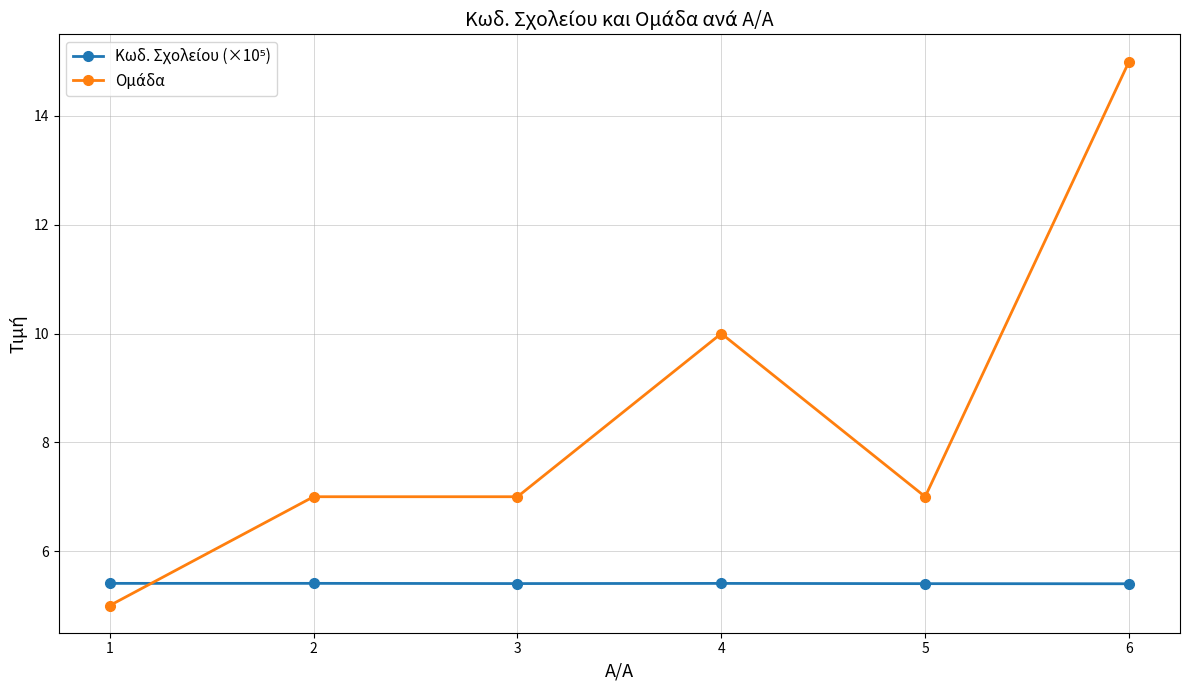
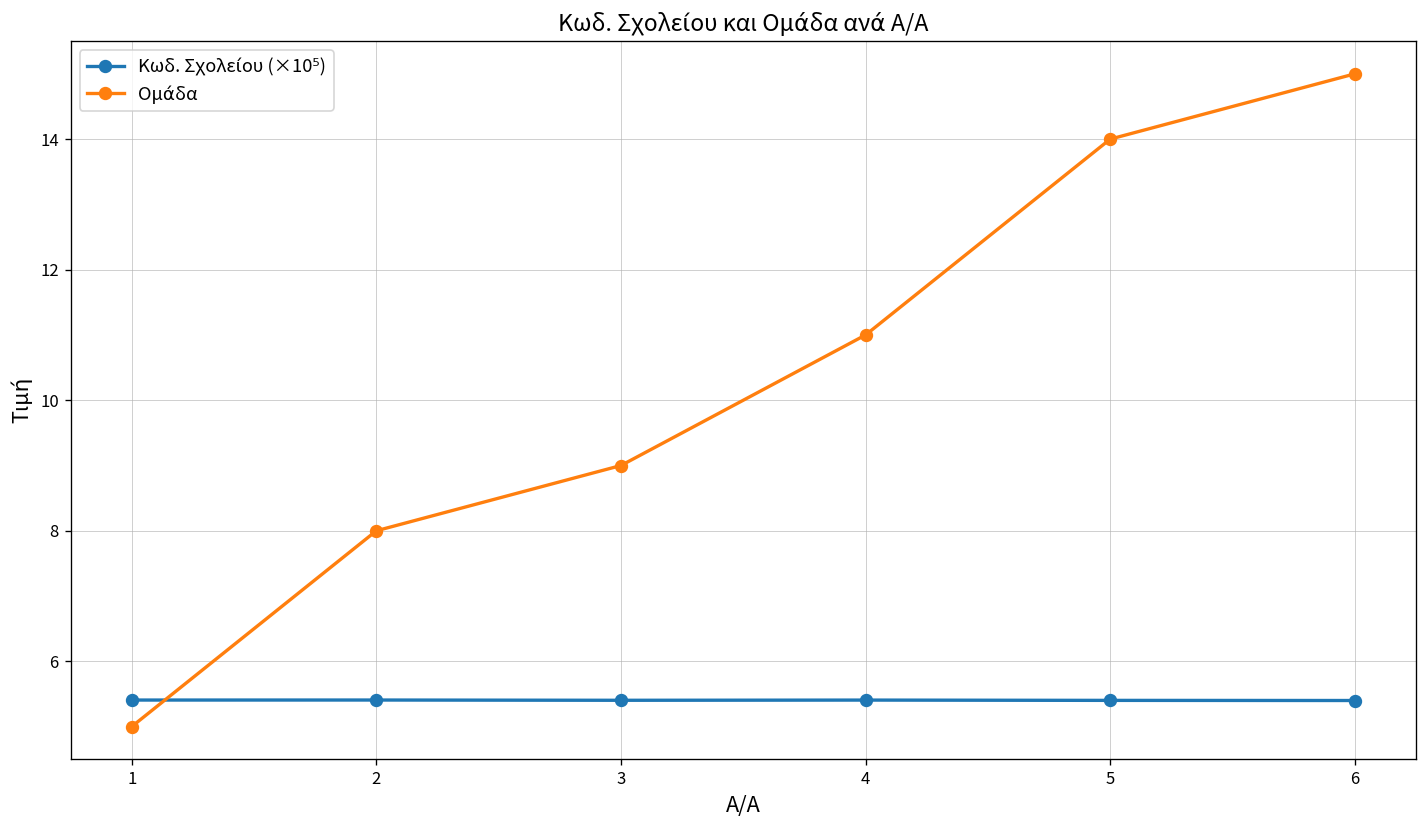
  {
    "Κωδ. Σχολείου (×10⁵)": {
      "1": 5.4,
      "2": 5.4,
      "3": 5.4,
      "4": 5.4,
      "5": 5.4,
      "6": 5.4
    },
    "Ομάδα": {
      "1": 5,
-     "2": 7,
-     "3": 7,
-     "4": 10,
-     "5": 7,
+     "2": 8,
+     "3": 9,
+     "4": 11,
+     "5": 14,
      "6": 15
    }
  }
